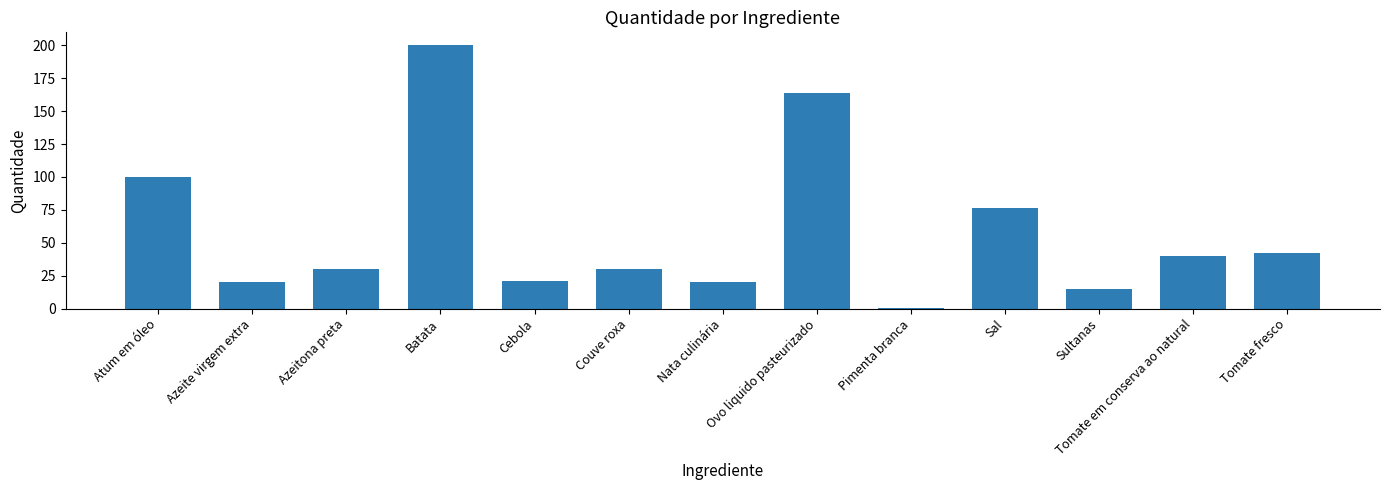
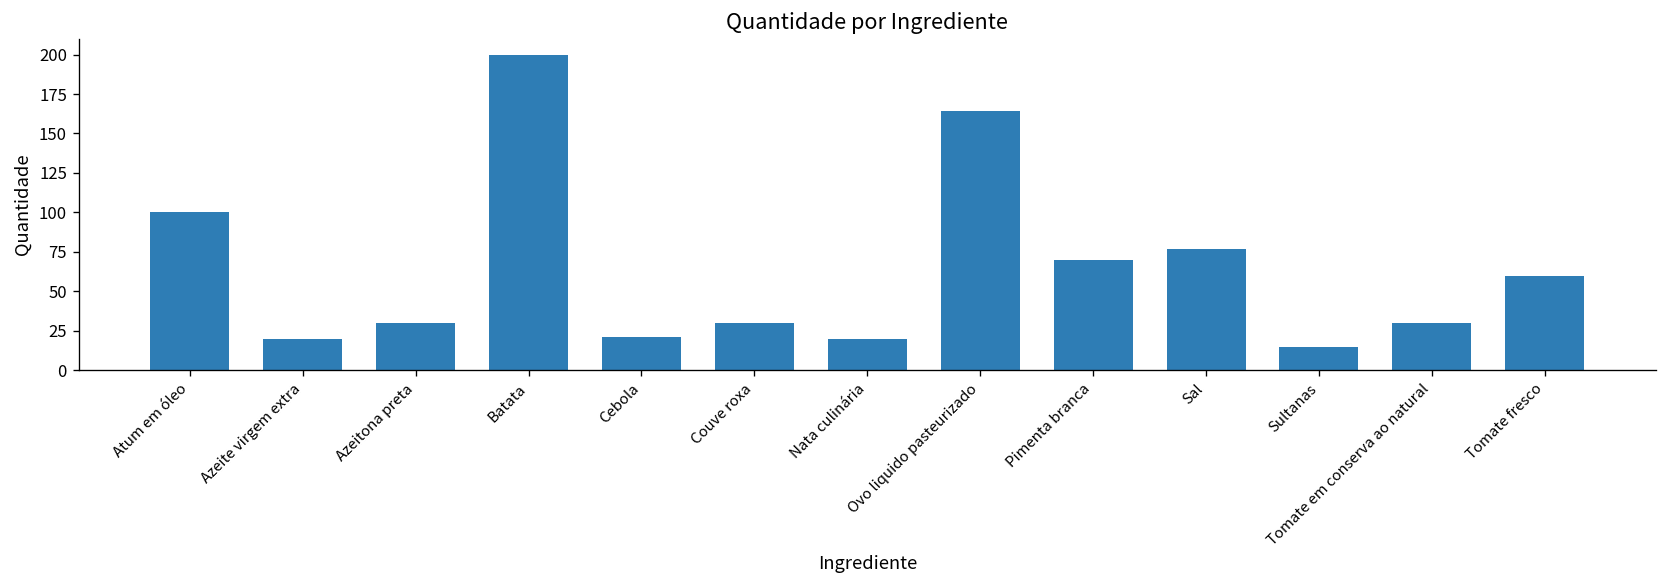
  {
    "Atum em óleo": 100,
    "Azeite virgem extra": 20,
    "Azeitona preta": 30,
    "Batata": 200,
    "Cebola": 21,
    "Couve roxa": 30,
    "Nata culinária": 20,
    "Ovo liquido pasteurizado": 164,
-   "Pimenta branca": 0,
+   "Pimenta branca": 70,
    "Sal": 77,
    "Sultanas": 15,
-   "Tomate em conserva ao natural": 40,
-   "Tomate fresco": 42
+   "Tomate em conserva ao natural": 30,
+   "Tomate fresco": 60
  }
